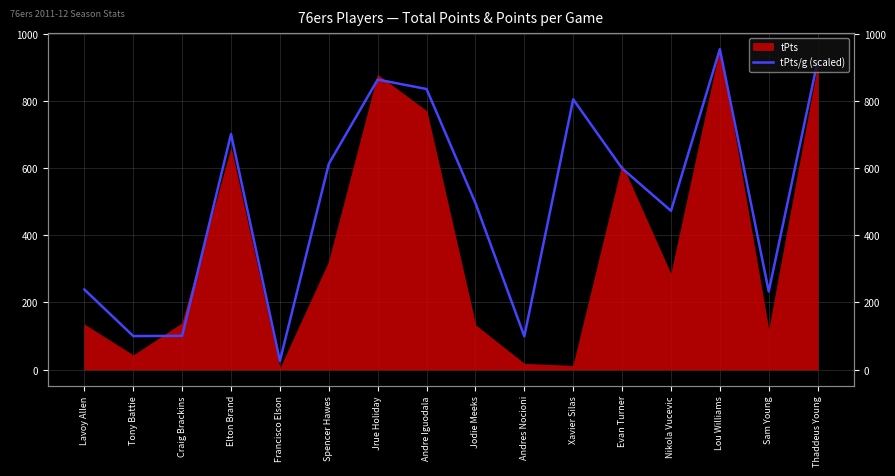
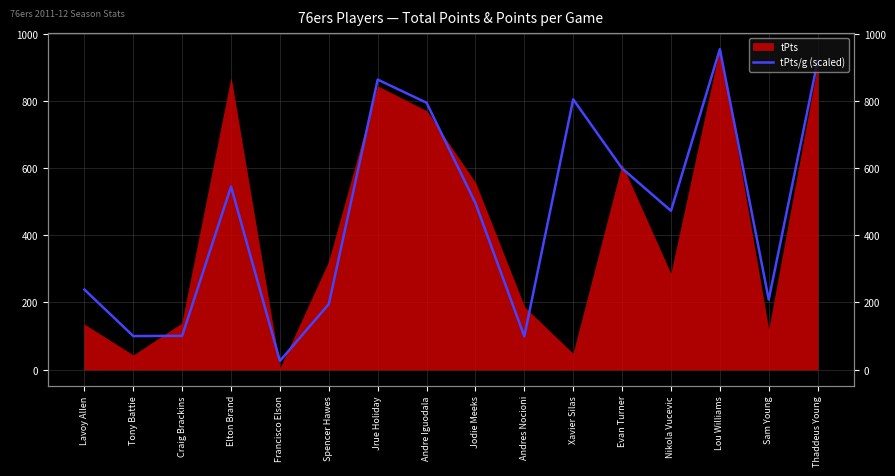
  {
    "tPts/g (scaled)": {
      "Lavoy Allen": 240,
      "Tony Battie": 100,
      "Craig Brackins": 100,
-     "Elton Brand": 700,
+     "Elton Brand": 550,
      "Francisco Elson": 30,
-     "Spencer Hawes": 610,
+     "Spencer Hawes": 200,
      "Jrue Holiday": 870,
-     "Andre Iguodala": 840,
+     "Andre Iguodala": 800,
      "Jodie Meeks": 500,
      "Andres Nocioni": 100,
      "Xavier Silas": 810,
      "Evan Turner": 600,
      "Nikola Vucevic": 470,
-     "Sam Young": 230
+     "Sam Young": 210
    },
    "tPts": {
      "Lavoy Allen": 130,
      "Tony Battie": 40,
      "Craig Brackins": 140,
-     "Elton Brand": 660,
+     "Elton Brand": 870,
      "Spencer Hawes": 320,
-     "Jrue Holiday": 880,
+     "Jrue Holiday": 850,
      "Andre Iguodala": 770,
-     "Jodie Meeks": 130,
-     "Andres Nocioni": 20,
-     "Xavier Silas": 10,
+     "Jodie Meeks": 560,
+     "Andres Nocioni": 190,
+     "Xavier Silas": 50,
      "Evan Turner": 610,
      "Nikola Vucevic": 280,
      "Sam Young": 110
    }
  }
